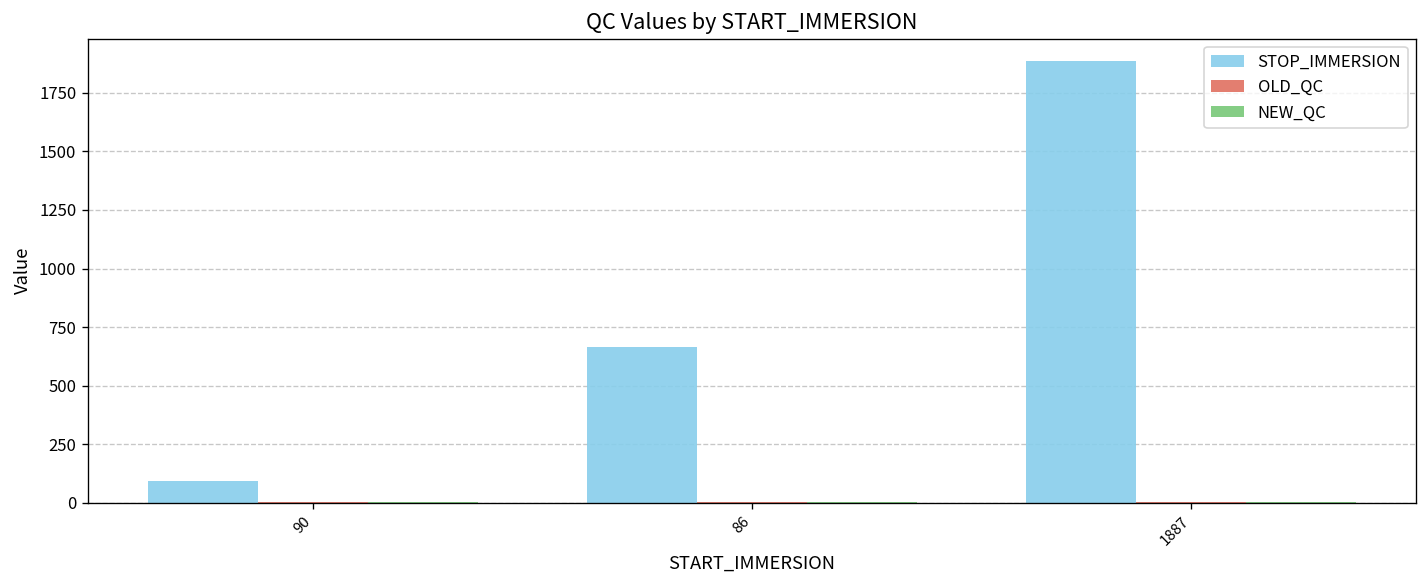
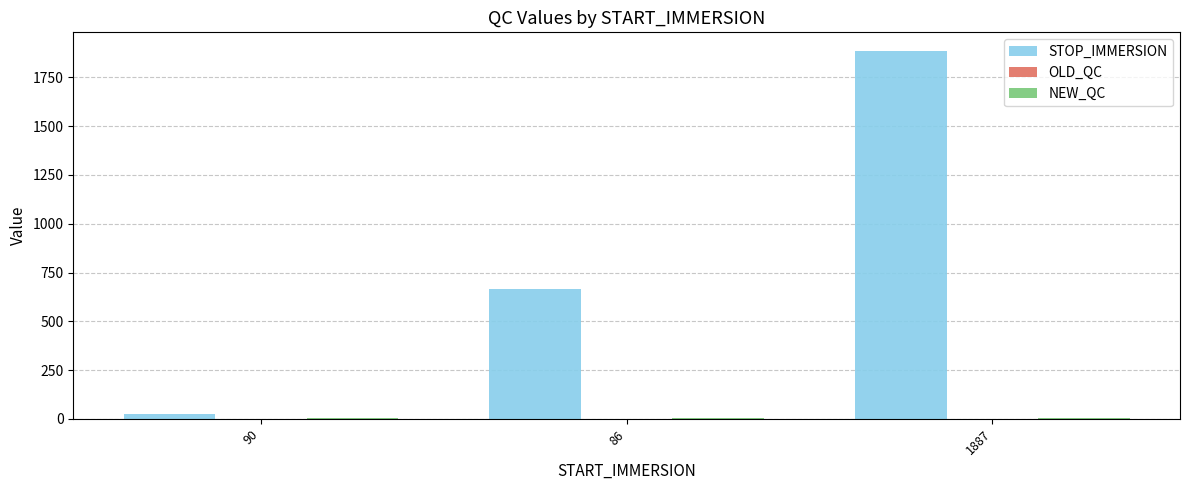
  {
    "STOP_IMMERSION": {
-     "90": 90,
+     "90": 30,
      "86": 660,
      "1887": 1890
    }
  }
